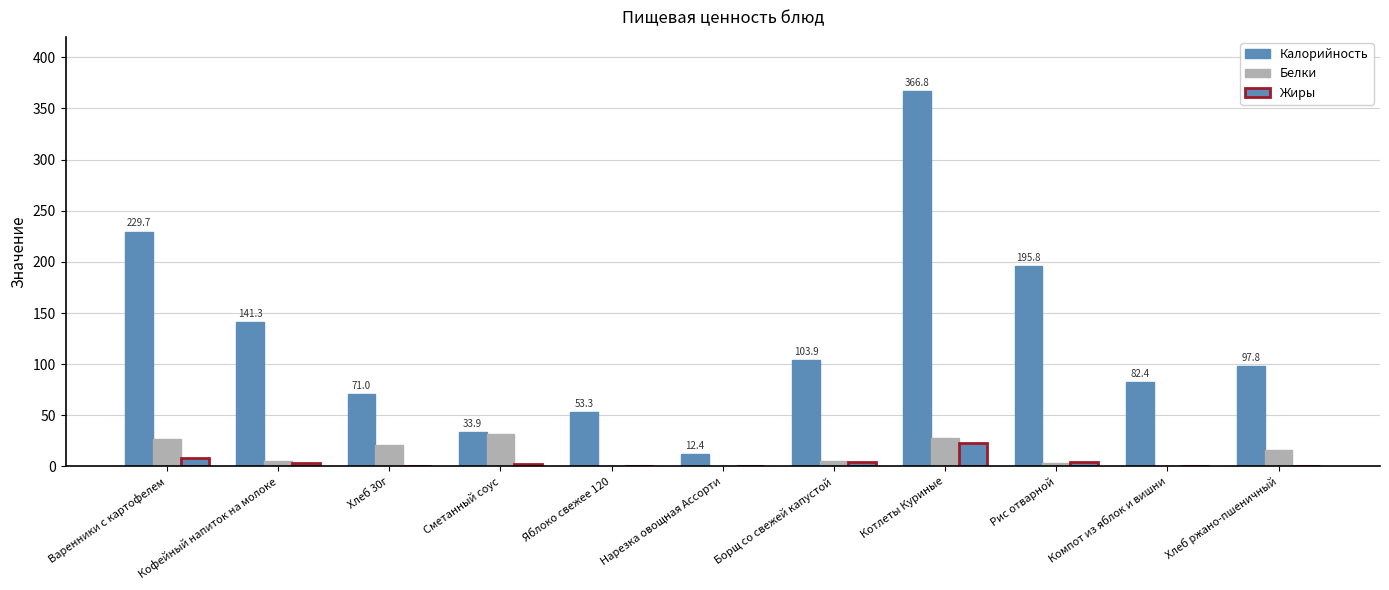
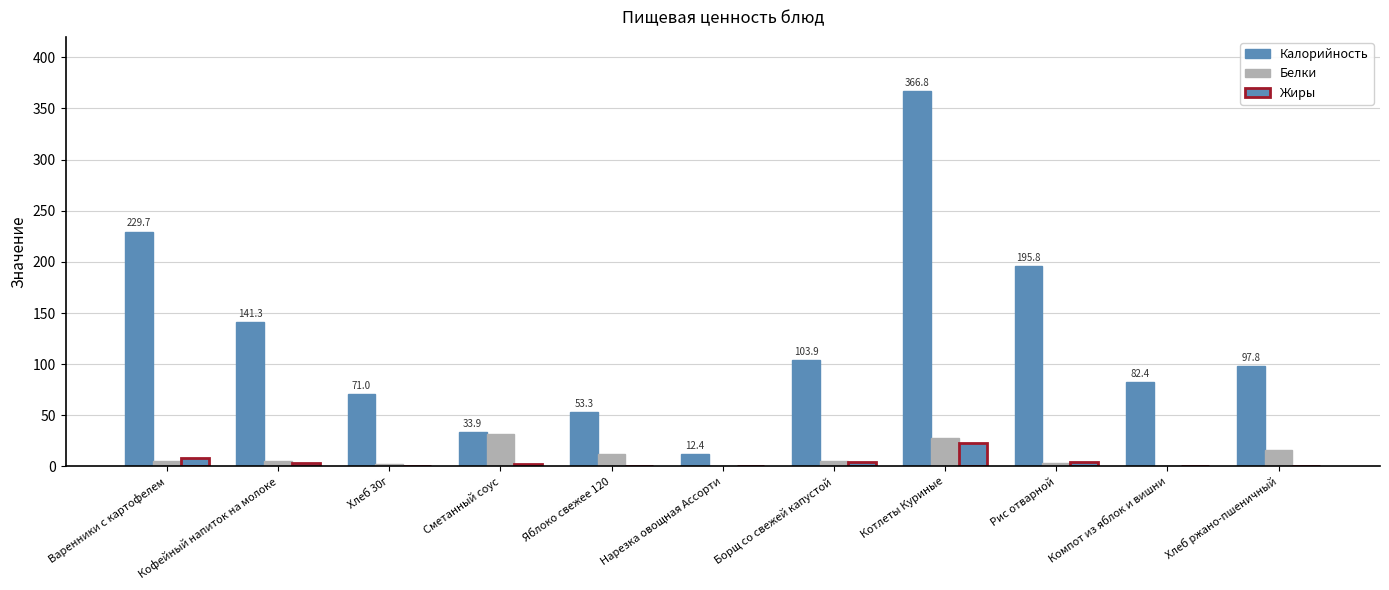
  {
    "Белки": {
-     "Варенники с картофелем": 26,
+     "Варенники с картофелем": 6,
      "Кофейный напиток на молоке": 5,
-     "Хлеб 30г": 21,
+     "Хлеб 30г": 2,
      "Сметанный соус": 32,
-     "Яблоко свежее 120": 0,
+     "Яблоко свежее 120": 12,
      "Борщ со свежей капустой": 5,
      "Котлеты Куриные": 28,
      "Рис отварной": 4,
      "Хлеб ржано-пшеничный": 16
    }
  }
